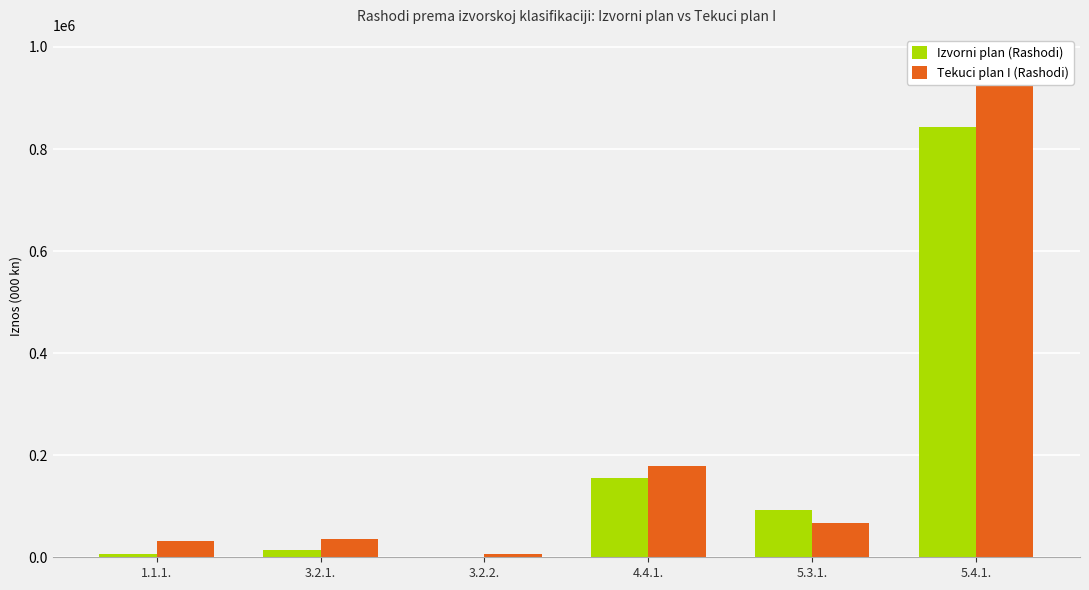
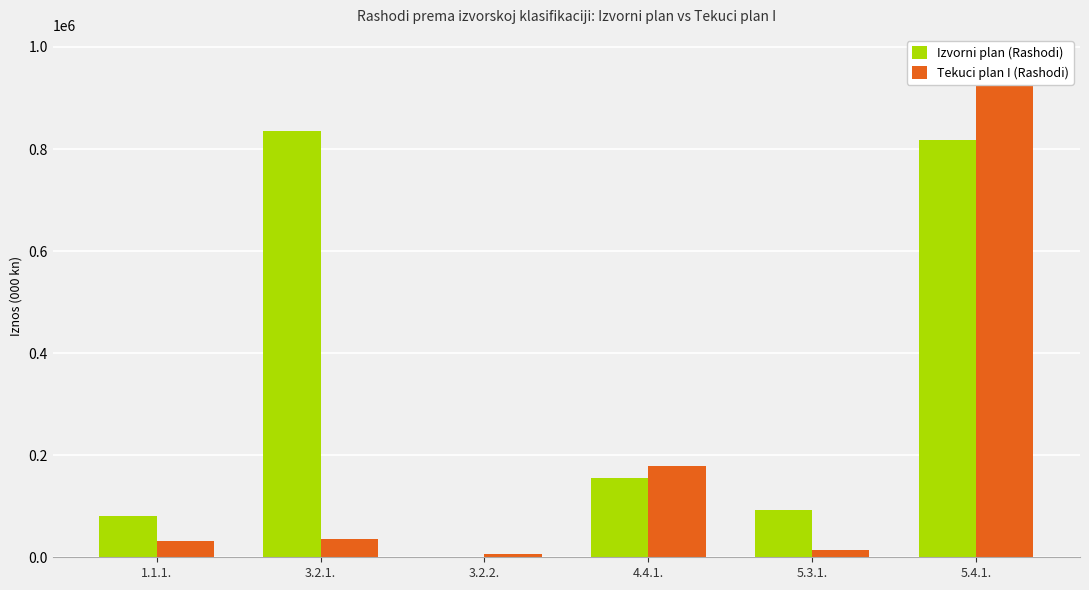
  {
    "Izvorni plan (Rashodi)": {
-     "1.1.1.": 10000,
-     "3.2.1.": 10000,
+     "1.1.1.": 80000,
+     "3.2.1.": 830000,
      "3.2.2.": 0,
      "4.4.1.": 160000,
      "5.3.1.": 90000,
-     "5.4.1.": 840000
+     "5.4.1.": 820000
    },
    "Tekuci plan I (Rashodi)": {
      "1.1.1.": 30000,
      "3.2.1.": 40000,
      "3.2.2.": 10000,
      "4.4.1.": 180000,
-     "5.3.1.": 70000
+     "5.3.1.": 10000
    }
  }
